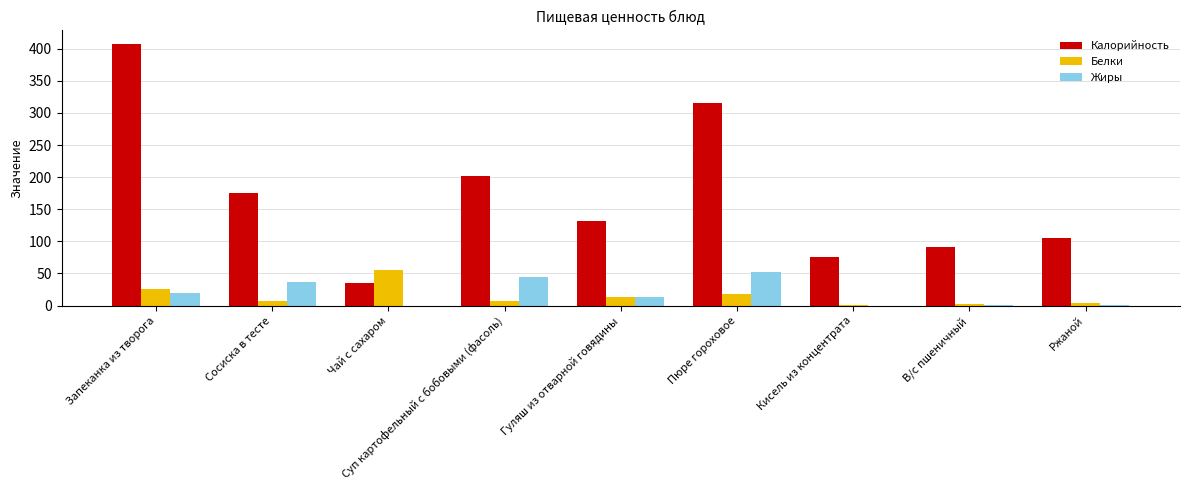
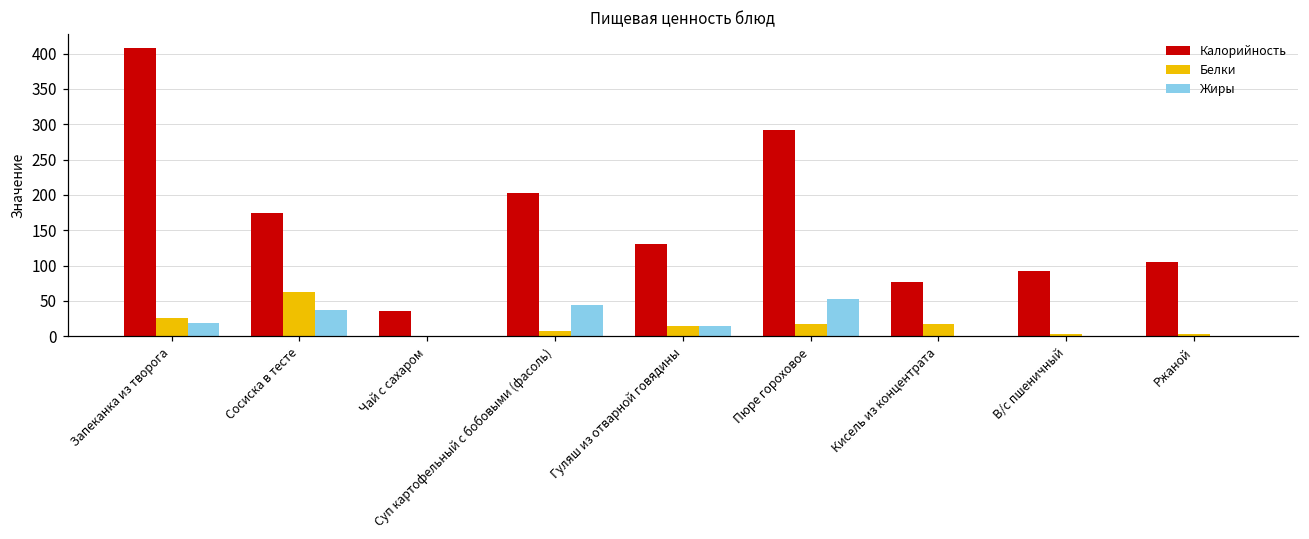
  {
    "Калорийность": {
      "Запеканка из творога": 410,
      "Сосиска в тесте": 180,
      "Чай с сахаром": 40,
      "Суп картофельный с бобовыми (фасоль)": 200,
      "Гуляш из отварной говядины": 130,
-     "Пюре гороховое": 320,
+     "Пюре гороховое": 290,
      "Кисель из концентрата": 80,
      "В/с пшеничный": 90,
      "Ржаной": 110
    },
    "Белки": {
      "Запеканка из творога": 30,
-     "Сосиска в тесте": 10,
-     "Чай с сахаром": 60,
+     "Сосиска в тесте": 60,
+     "Чай с сахаром": 0,
      "Суп картофельный с бобовыми (фасоль)": 10,
      "Гуляш из отварной говядины": 10,
      "Пюре гороховое": 20,
-     "Кисель из концентрата": 0
+     "Кисель из концентрата": 20
    },
    "Жиры": {
      "Запеканка из творога": 20,
      "Сосиска в тесте": 40,
      "Чай с сахаром": 0,
      "Суп картофельный с бобовыми (фасоль)": 40,
      "Гуляш из отварной говядины": 10,
      "Пюре гороховое": 50,
      "Кисель из концентрата": 0
    }
  }
